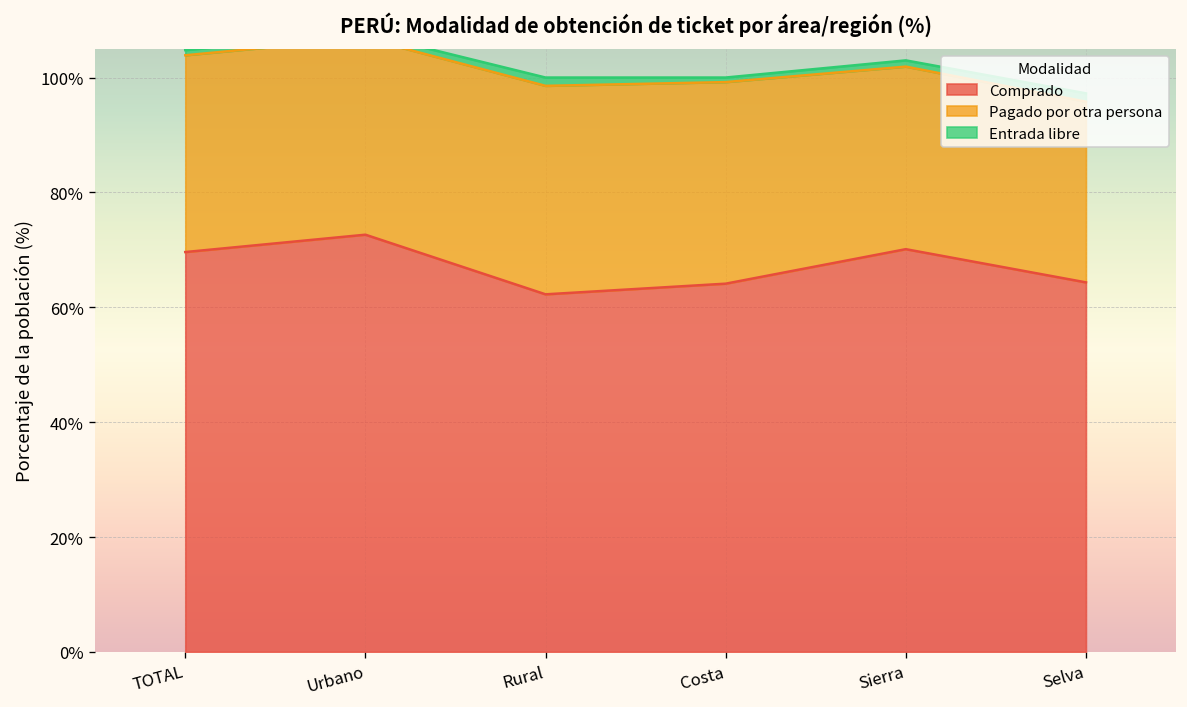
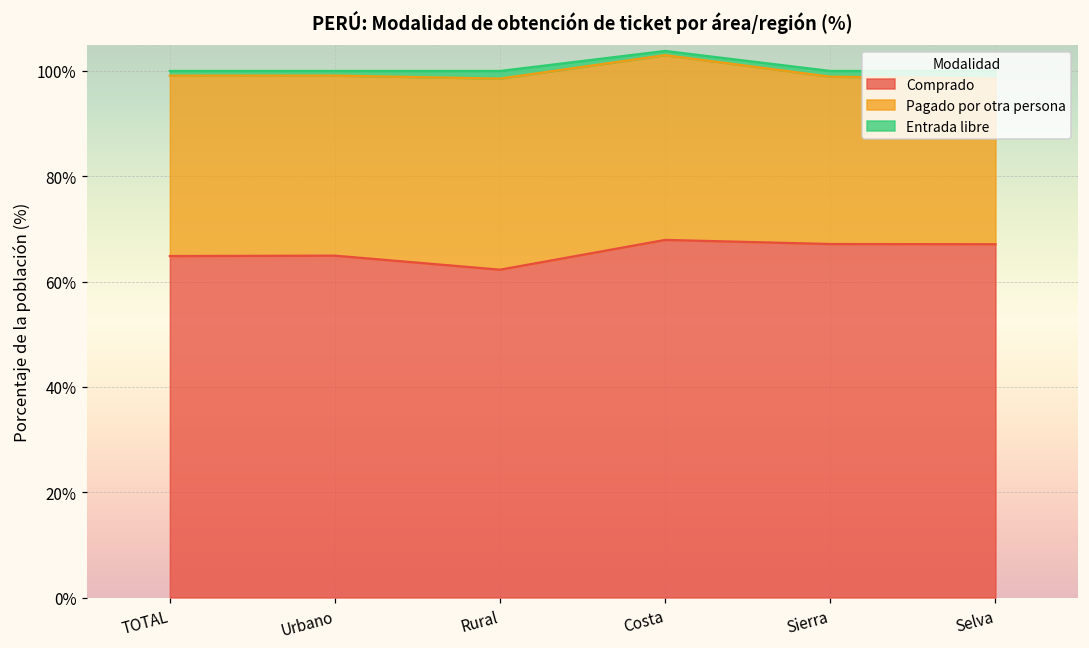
  {
    "Comprado": {
-     "TOTAL": "70%",
-     "Urbano": "73%",
+     "TOTAL": "65%",
+     "Urbano": "65%",
      "Rural": "62%",
-     "Costa": "64%",
-     "Sierra": "70%",
-     "Selva": "64%"
+     "Costa": "68%",
+     "Sierra": "67%",
+     "Selva": "67%"
    },
    "Pagado por otra persona": {
      "TOTAL": "34%",
      "Rural": "36%",
      "Costa": "35%",
      "Sierra": "32%"
    },
    "Entrada libre": {
      "TOTAL": "1%",
      "Rural": "1%",
      "Costa": "1%",
      "Sierra": "1%"
    }
  }
